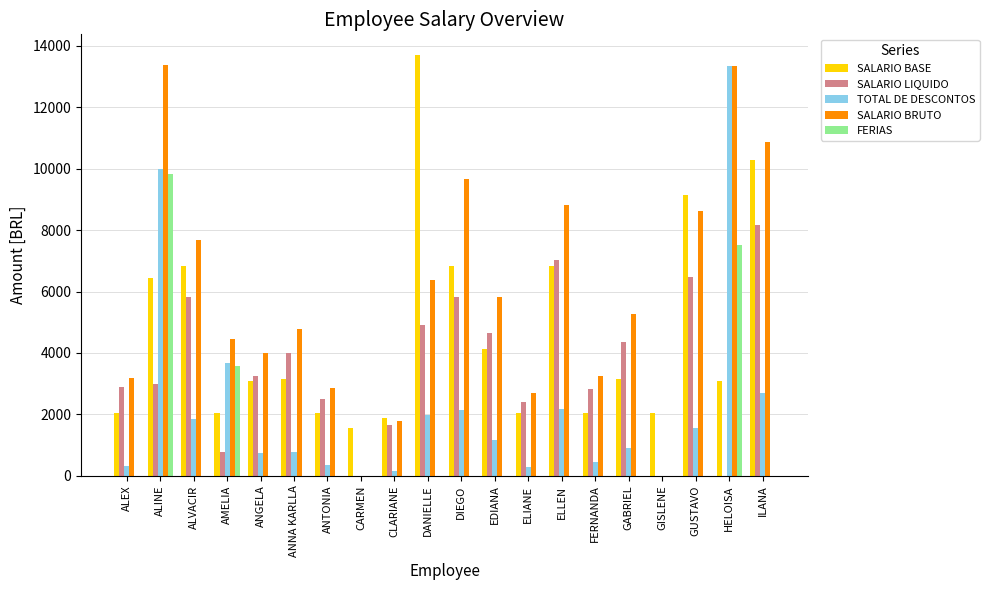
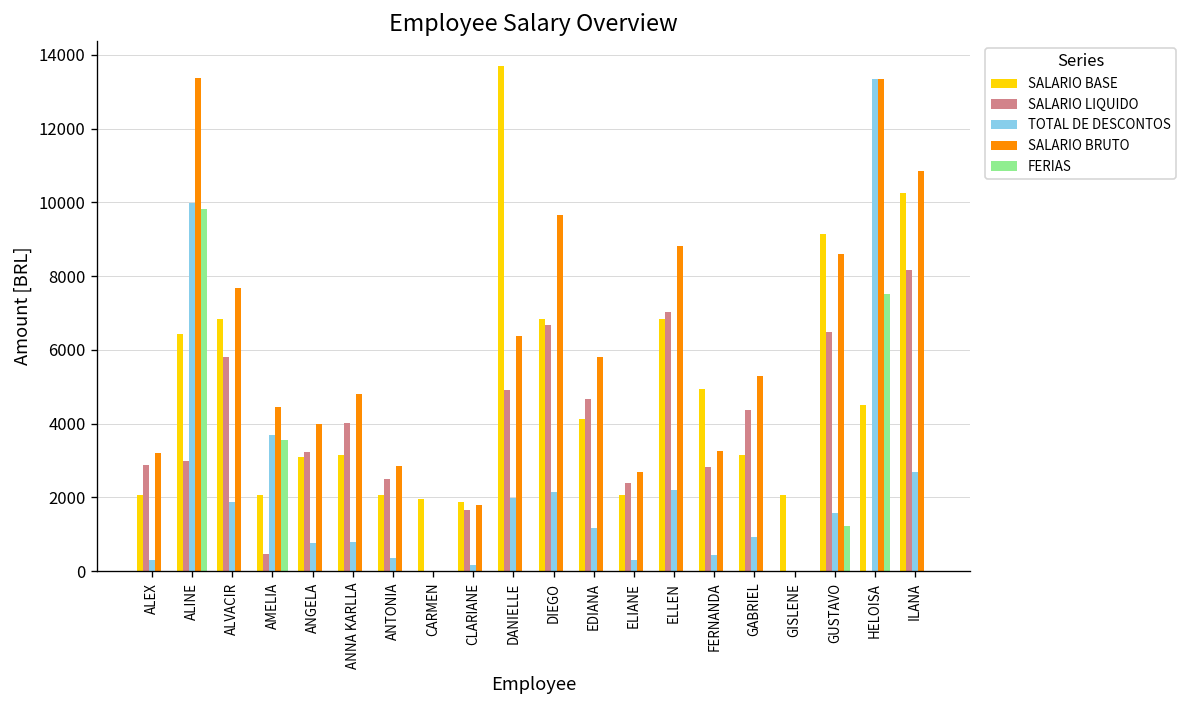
  {
    "SALARIO BASE": {
      "ALEX": 2100,
      "ALINE": 6400,
      "ALVACIR": 6800,
      "AMELIA": 2100,
      "ANGELA": 3100,
      "ANNA KARLLA": 3200,
      "ANTONIA": 2100,
-     "CARMEN": 1600,
+     "CARMEN": 1900,
      "CLARIANE": 1900,
      "DANIELLE": 13700,
      "DIEGO": 6800,
      "EDIANA": 4100,
      "ELIANE": 2100,
      "ELLEN": 6800,
-     "FERNANDA": 2100,
+     "FERNANDA": 4900,
      "GABRIEL": 3200,
      "GISLENE": 2100,
      "GUSTAVO": 9100,
-     "HELOISA": 3100,
+     "HELOISA": 4500,
      "ILANA": 10300
    },
    "SALARIO LIQUIDO": {
      "ALEX": 2900,
      "ALINE": 3000,
      "ALVACIR": 5800,
-     "AMELIA": 800,
+     "AMELIA": 500,
      "ANGELA": 3200,
      "ANNA KARLLA": 4000,
      "ANTONIA": 2500,
      "CARMEN": 0,
      "CLARIANE": 1600,
      "DANIELLE": 4900,
-     "DIEGO": 5800,
+     "DIEGO": 6700,
      "EDIANA": 4700,
      "ELIANE": 2400,
      "ELLEN": 7000,
      "FERNANDA": 2800,
      "GABRIEL": 4400,
      "GISLENE": 0,
      "GUSTAVO": 6500,
      "HELOISA": 0,
      "ILANA": 8200
    },
    "TOTAL DE DESCONTOS": {
      "ALEX": 300,
      "ALINE": 10000,
      "ALVACIR": 1900,
      "AMELIA": 3700,
      "ANGELA": 700,
      "ANNA KARLLA": 800,
      "ANTONIA": 300,
      "CARMEN": 0,
      "CLARIANE": 200,
      "DANIELLE": 2000,
      "DIEGO": 2100,
      "EDIANA": 1200,
      "ELIANE": 300,
      "ELLEN": 2200,
      "FERNANDA": 400,
      "GABRIEL": 900,
      "GISLENE": 0,
      "GUSTAVO": 1600,
      "HELOISA": 13300,
      "ILANA": 2700
    },
    "SALARIO BRUTO": {
      "ALEX": 3200,
      "ALINE": 13400,
      "ALVACIR": 7700,
      "AMELIA": 4500,
      "ANGELA": 4000,
      "ANNA KARLLA": 4800,
      "ANTONIA": 2800,
      "CARMEN": 0,
      "CLARIANE": 1800,
      "DANIELLE": 6400,
      "DIEGO": 9700,
      "EDIANA": 5800,
      "ELIANE": 2700,
      "ELLEN": 8800,
      "FERNANDA": 3300,
      "GABRIEL": 5300,
      "GISLENE": 0,
      "GUSTAVO": 8600,
      "HELOISA": 13300,
      "ILANA": 10900
    },
    "FERIAS": {
      "ALEX": 0,
      "ALINE": 9800,
      "ALVACIR": 0,
      "AMELIA": 3600,
      "ANGELA": 0,
      "ANNA KARLLA": 0,
      "ANTONIA": 0,
      "CARMEN": 0,
      "CLARIANE": 0,
      "DANIELLE": 0,
      "DIEGO": 0,
      "EDIANA": 0,
      "ELIANE": 0,
      "ELLEN": 0,
      "FERNANDA": 0,
      "GABRIEL": 0,
      "GISLENE": 0,
-     "GUSTAVO": 0,
+     "GUSTAVO": 1200,
      "HELOISA": 7500,
      "ILANA": 0
    }
  }
